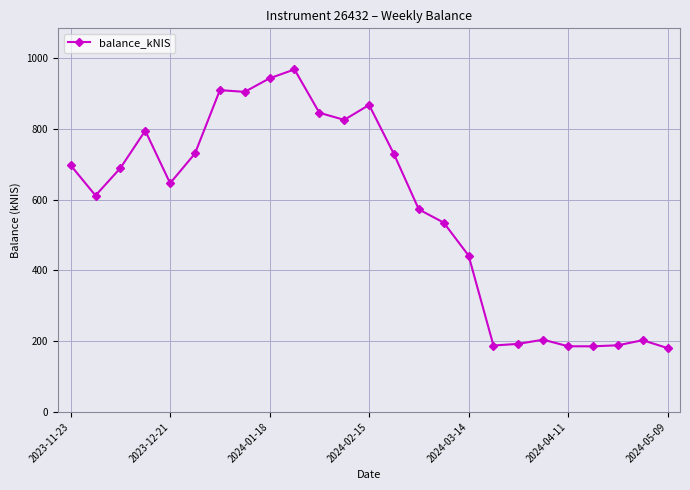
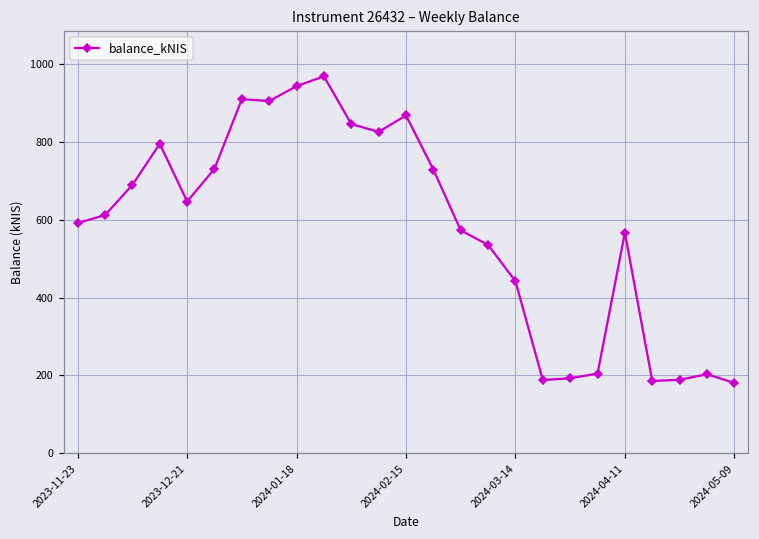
  {
-   "2023-11-23": 700,
+   "2023-11-23": 590,
    "2023-12-21": 650,
    "2024-01-18": 940,
    "2024-02-15": 870,
    "2024-03-14": 440,
-   "2024-04-11": 190,
+   "2024-04-11": 570,
    "2024-05-09": 180
  }
